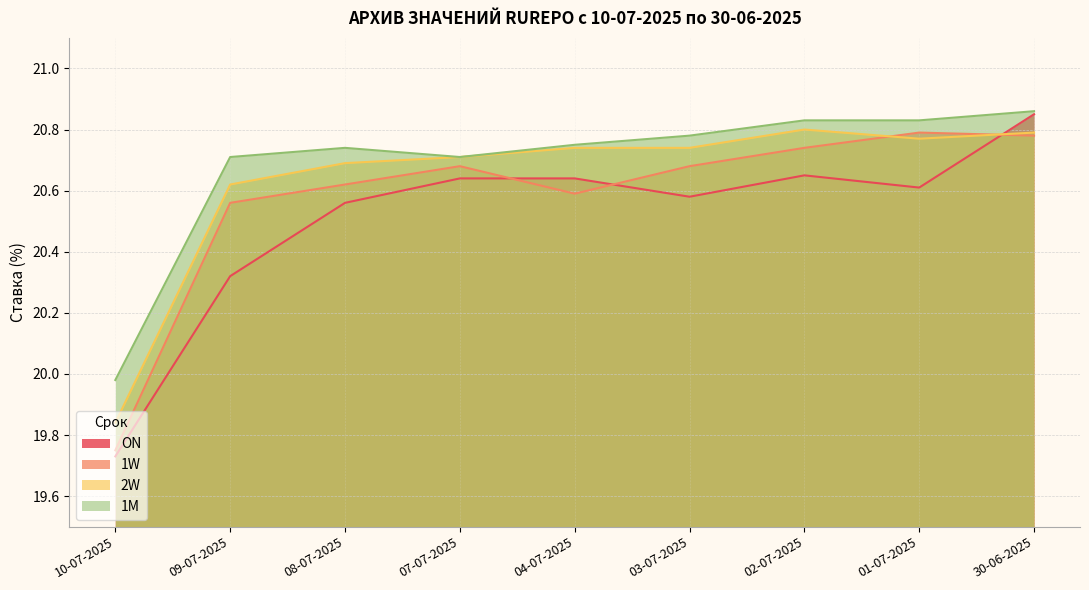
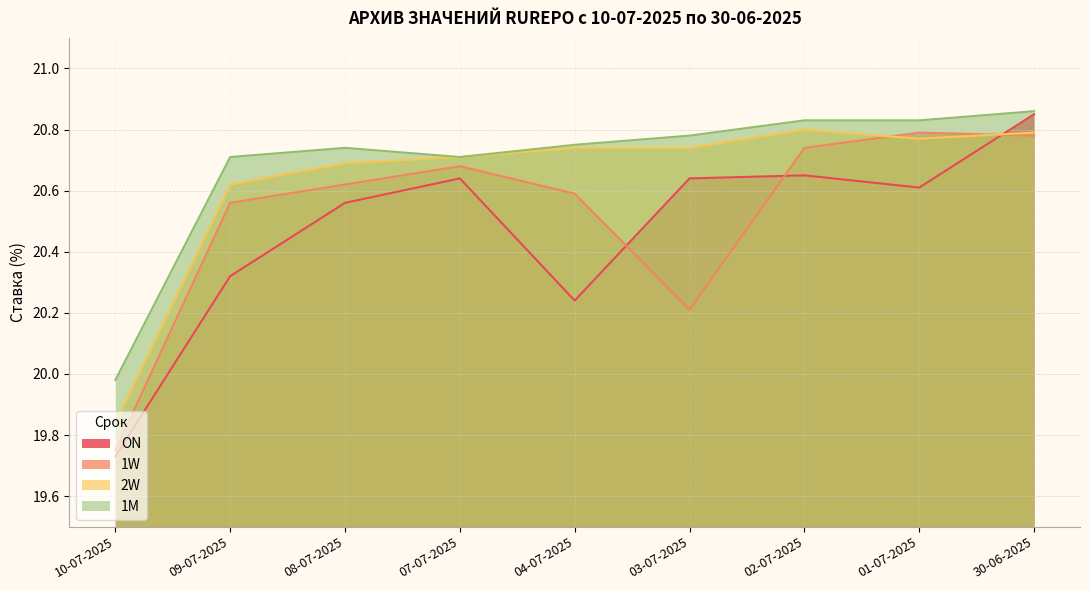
  {
    "ON": {
      "09-07-2025": 20.32,
      "08-07-2025": 20.56,
      "07-07-2025": 20.64,
-     "04-07-2025": 20.64,
-     "03-07-2025": 20.58,
+     "04-07-2025": 20.24,
+     "03-07-2025": 20.64,
      "02-07-2025": 20.65,
      "01-07-2025": 20.61,
      "30-06-2025": 20.85
    },
    "1W": {
      "09-07-2025": 20.56,
      "08-07-2025": 20.62,
      "07-07-2025": 20.68,
      "04-07-2025": 20.59,
-     "03-07-2025": 20.68,
+     "03-07-2025": 20.21,
      "02-07-2025": 20.74,
      "01-07-2025": 20.79,
      "30-06-2025": 20.78
    },
    "2W": {
      "09-07-2025": 20.62,
      "08-07-2025": 20.69,
      "04-07-2025": 20.74,
      "03-07-2025": 20.74,
      "02-07-2025": 20.80,
      "01-07-2025": 20.77,
      "30-06-2025": 20.79
    },
    "1M": {
      "10-07-2025": 19.98,
      "09-07-2025": 20.71,
      "08-07-2025": 20.74,
      "04-07-2025": 20.75,
      "03-07-2025": 20.78,
      "02-07-2025": 20.83,
      "01-07-2025": 20.83,
      "30-06-2025": 20.86
    }
  }
